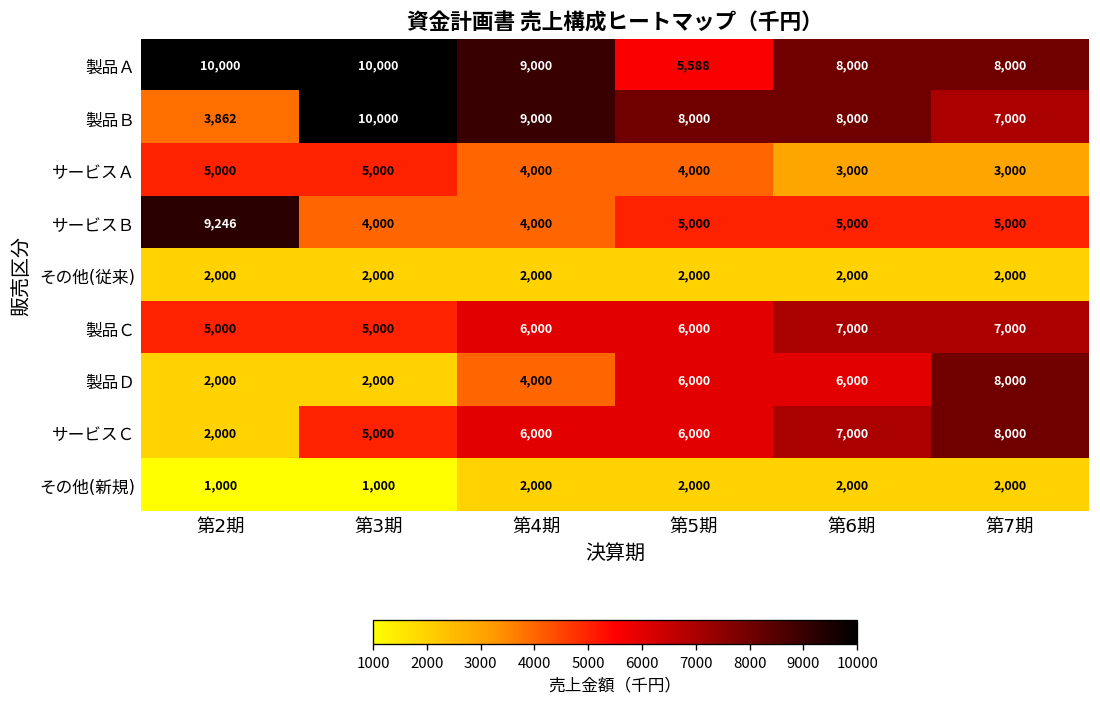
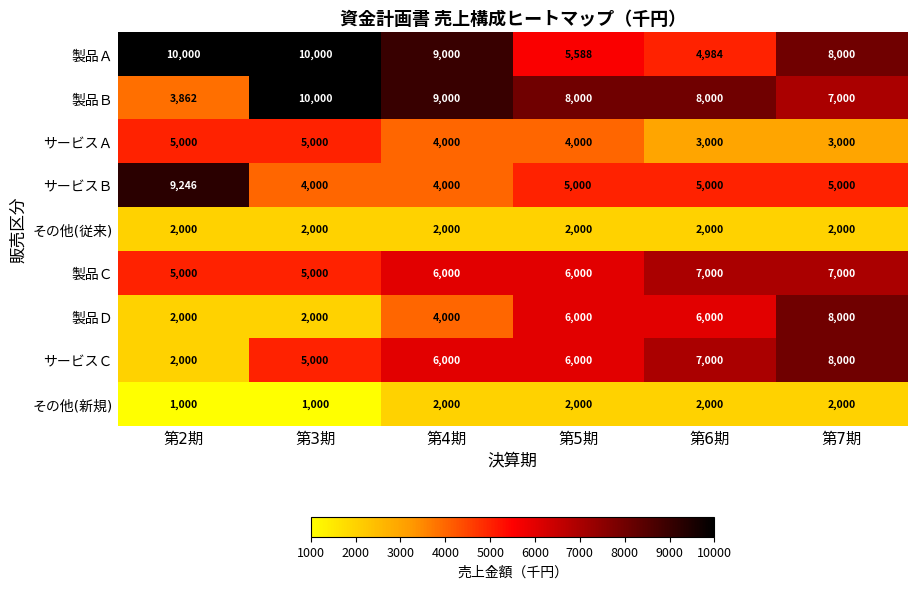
  {
    "製品Ａ": {
      "第2期": "10,000",
      "第3期": "10,000",
      "第4期": "9,000",
      "第5期": "5,588",
-     "第6期": "8,000",
+     "第6期": "4,984",
      "第7期": "8,000"
    },
    "製品Ｂ": {
      "第2期": "3,862",
      "第3期": "10,000",
      "第4期": "9,000",
      "第5期": "8,000",
      "第6期": "8,000",
      "第7期": "7,000"
    },
    "サービスＡ": {
      "第2期": "5,000",
      "第3期": "5,000",
      "第4期": "4,000",
      "第5期": "4,000",
      "第6期": "3,000",
      "第7期": "3,000"
    },
    "サービスＢ": {
      "第2期": "9,246",
      "第3期": "4,000",
      "第4期": "4,000",
      "第5期": "5,000",
      "第6期": "5,000",
      "第7期": "5,000"
    },
    "その他(従来)": {
      "第2期": "2,000",
      "第3期": "2,000",
      "第4期": "2,000",
      "第5期": "2,000",
      "第6期": "2,000",
      "第7期": "2,000"
    },
    "製品Ｃ": {
      "第2期": "5,000",
      "第3期": "5,000",
      "第4期": "6,000",
      "第5期": "6,000",
      "第6期": "7,000",
      "第7期": "7,000"
    },
    "製品Ｄ": {
      "第2期": "2,000",
      "第3期": "2,000",
      "第4期": "4,000",
      "第5期": "6,000",
      "第6期": "6,000",
      "第7期": "8,000"
    },
    "サービスＣ": {
      "第2期": "2,000",
      "第3期": "5,000",
      "第4期": "6,000",
      "第5期": "6,000",
      "第6期": "7,000",
      "第7期": "8,000"
    },
    "その他(新規)": {
      "第2期": "1,000",
      "第3期": "1,000",
      "第4期": "2,000",
      "第5期": "2,000",
      "第6期": "2,000",
      "第7期": "2,000"
    }
  }
